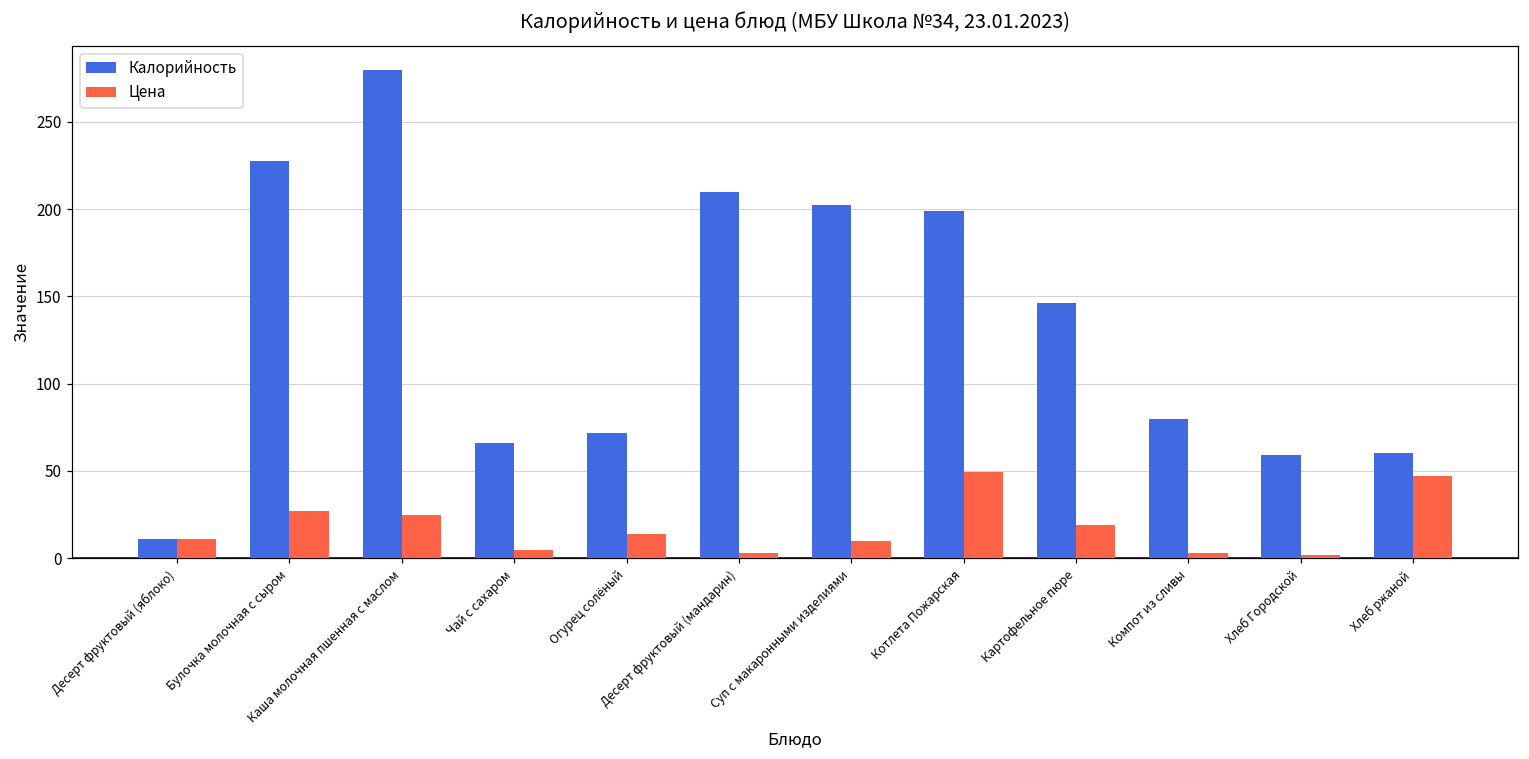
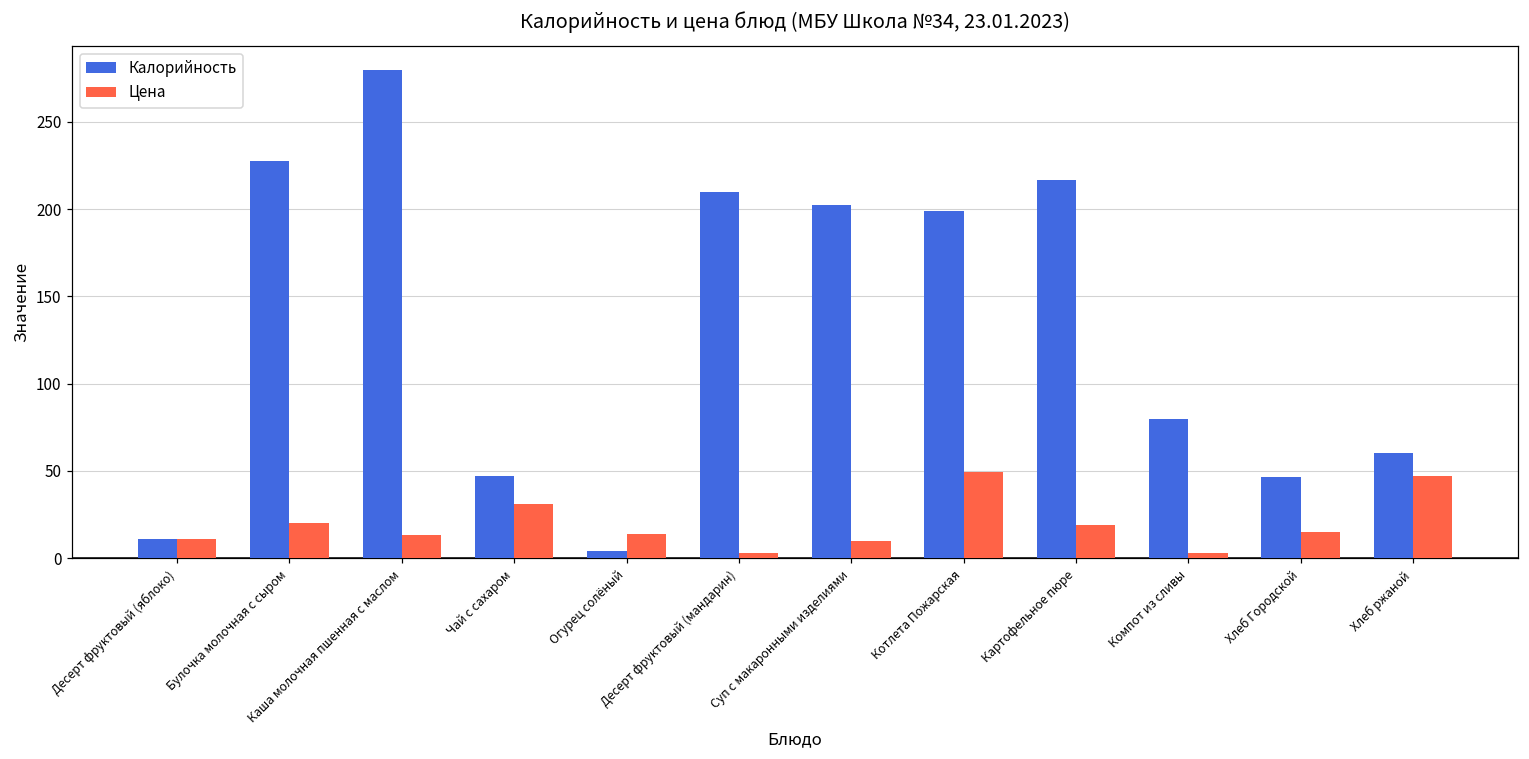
  {
    "Калорийность": {
      "Десерт фруктовый (яблоко)": 11,
      "Булочка молочная с сыром": 227,
      "Каша молочная пшенная с маслом": 279,
-     "Чай с сахаром": 66,
-     "Огурец солёный": 71,
+     "Чай с сахаром": 47,
+     "Огурец солёный": 4,
      "Десерт фруктовый (мандарин)": 210,
      "Суп с макаронными изделиями": 202,
      "Котлета Пожарская": 199,
-     "Картофельное пюре": 146,
+     "Картофельное пюре": 216,
      "Компот из сливы": 80,
-     "Хлеб Городской": 59,
+     "Хлеб Городской": 46,
      "Хлеб ржаной": 60
    },
    "Цена": {
      "Десерт фруктовый (яблоко)": 11,
-     "Булочка молочная с сыром": 27,
-     "Каша молочная пшенная с маслом": 25,
-     "Чай с сахаром": 5,
+     "Булочка молочная с сыром": 20,
+     "Каша молочная пшенная с маслом": 14,
+     "Чай с сахаром": 31,
      "Огурец солёный": 14,
      "Десерт фруктовый (мандарин)": 3,
      "Суп с макаронными изделиями": 10,
      "Котлета Пожарская": 49,
      "Картофельное пюре": 19,
      "Компот из сливы": 3,
-     "Хлеб Городской": 2,
+     "Хлеб Городской": 15,
      "Хлеб ржаной": 47
    }
  }
